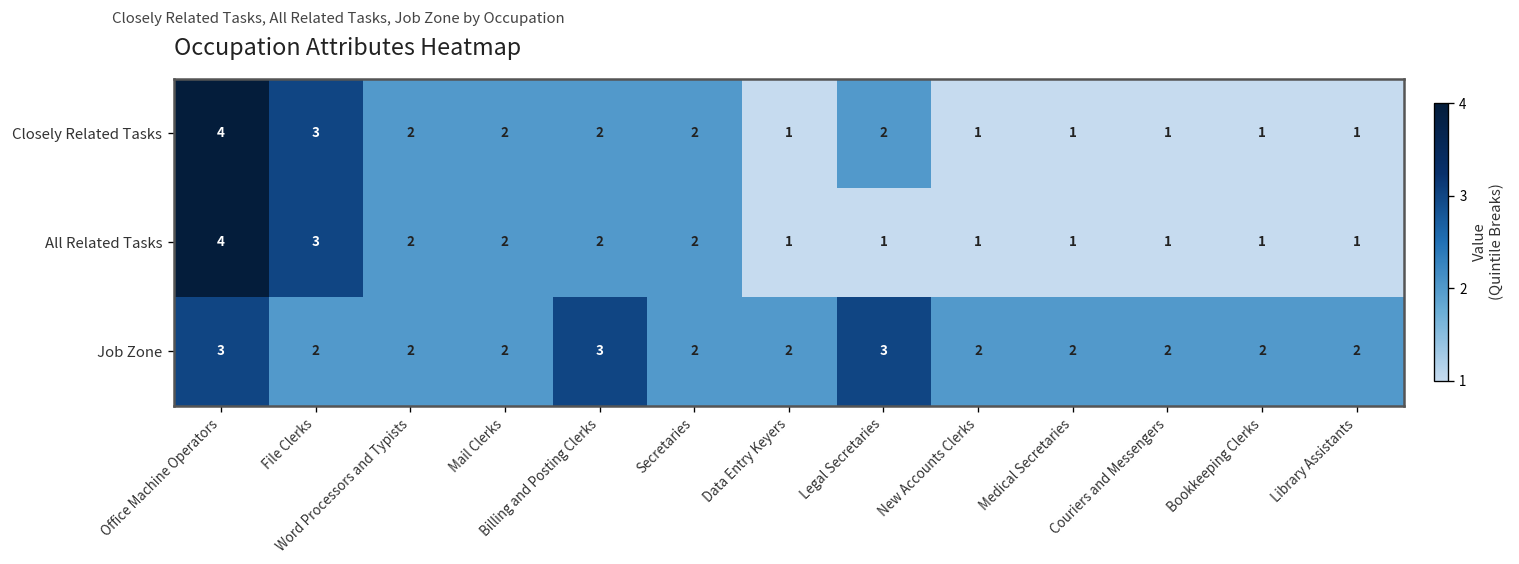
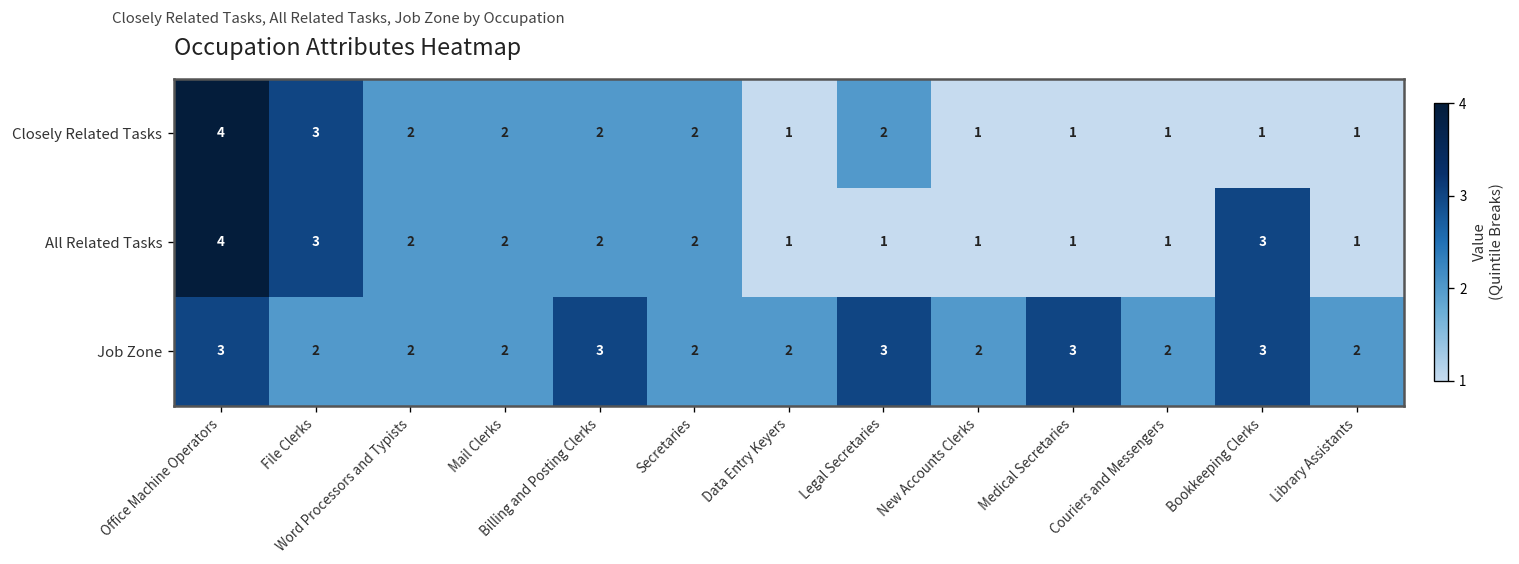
  {
    "Closely Related Tasks": {
      "Office Machine Operators": 4,
      "File Clerks": 3,
      "Word Processors and Typists": 2,
      "Mail Clerks": 2,
      "Billing and Posting Clerks": 2,
      "Secretaries": 2,
      "Data Entry Keyers": 1,
      "Legal Secretaries": 2,
      "New Accounts Clerks": 1,
      "Medical Secretaries": 1,
      "Couriers and Messengers": 1,
      "Bookkeeping Clerks": 1,
      "Library Assistants": 1
    },
    "All Related Tasks": {
      "Office Machine Operators": 4,
      "File Clerks": 3,
      "Word Processors and Typists": 2,
      "Mail Clerks": 2,
      "Billing and Posting Clerks": 2,
      "Secretaries": 2,
      "Data Entry Keyers": 1,
      "Legal Secretaries": 1,
      "New Accounts Clerks": 1,
      "Medical Secretaries": 1,
      "Couriers and Messengers": 1,
-     "Bookkeeping Clerks": 1,
+     "Bookkeeping Clerks": 3,
      "Library Assistants": 1
    },
    "Job Zone": {
      "Office Machine Operators": 3,
      "File Clerks": 2,
      "Word Processors and Typists": 2,
      "Mail Clerks": 2,
      "Billing and Posting Clerks": 3,
      "Secretaries": 2,
      "Data Entry Keyers": 2,
      "Legal Secretaries": 3,
      "New Accounts Clerks": 2,
-     "Medical Secretaries": 2,
+     "Medical Secretaries": 3,
      "Couriers and Messengers": 2,
-     "Bookkeeping Clerks": 2,
+     "Bookkeeping Clerks": 3,
      "Library Assistants": 2
    }
  }
